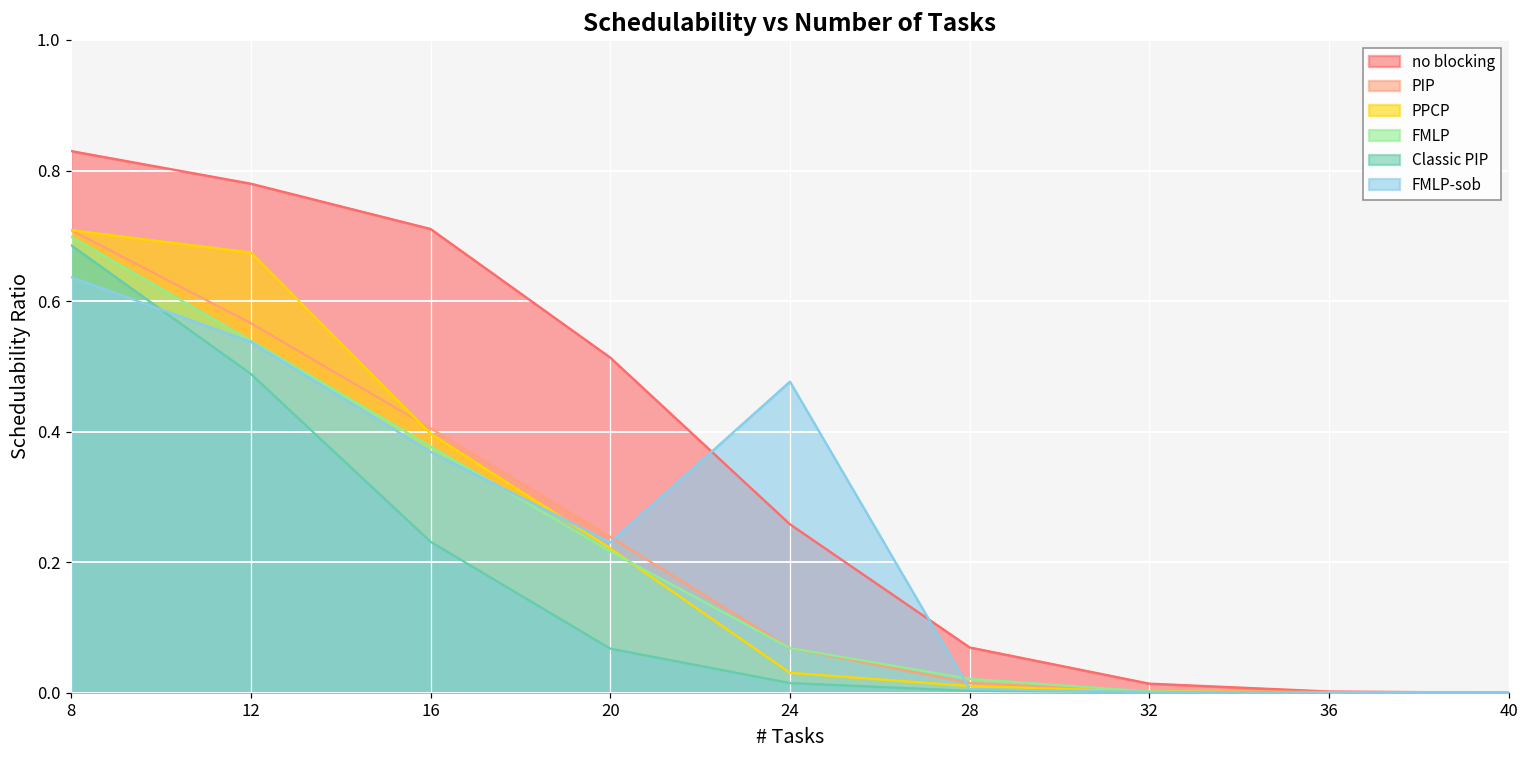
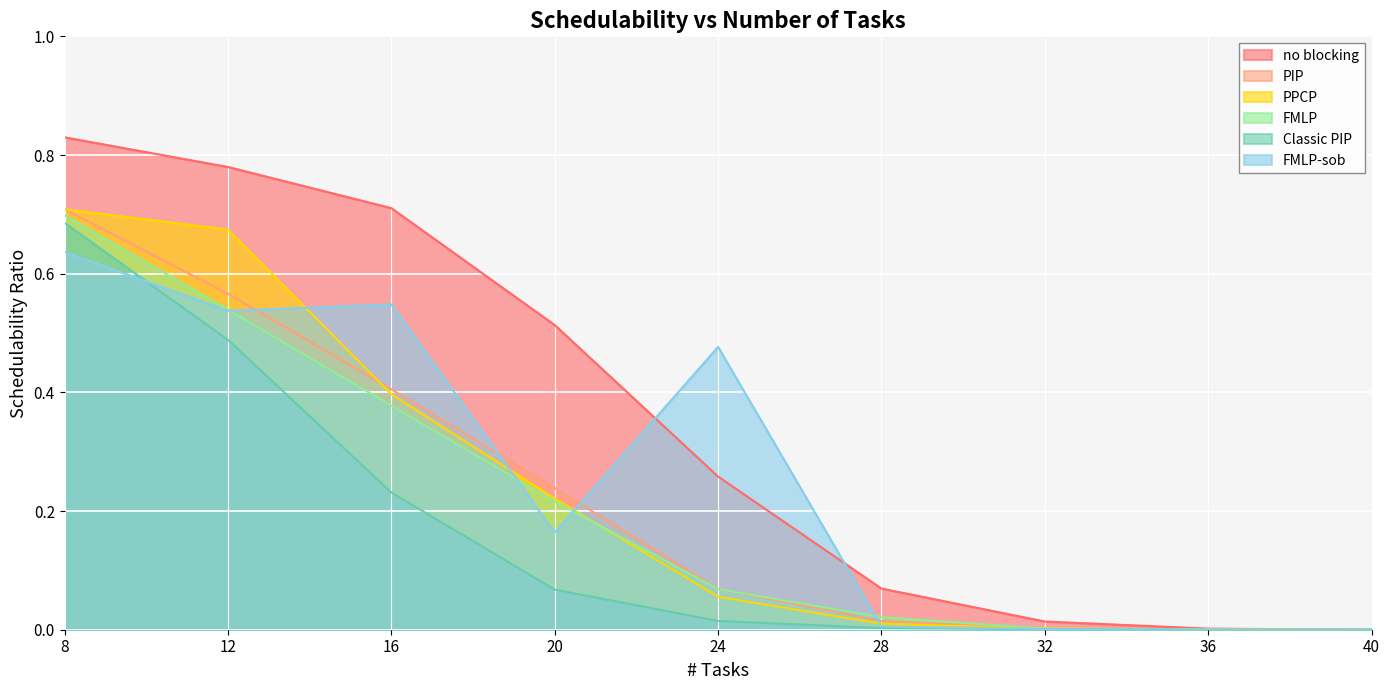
  {
    "PPCP": {
      "12": 0.67,
      "16": 0.40,
      "20": 0.22,
-     "24": 0.03,
+     "24": 0.06,
      "28": 0.01
    },
    "FMLP-sob": {
      "8": 0.64,
-     "16": 0.37,
-     "20": 0.23,
+     "16": 0.55,
+     "20": 0.16,
      "24": 0.48
    }
  }
